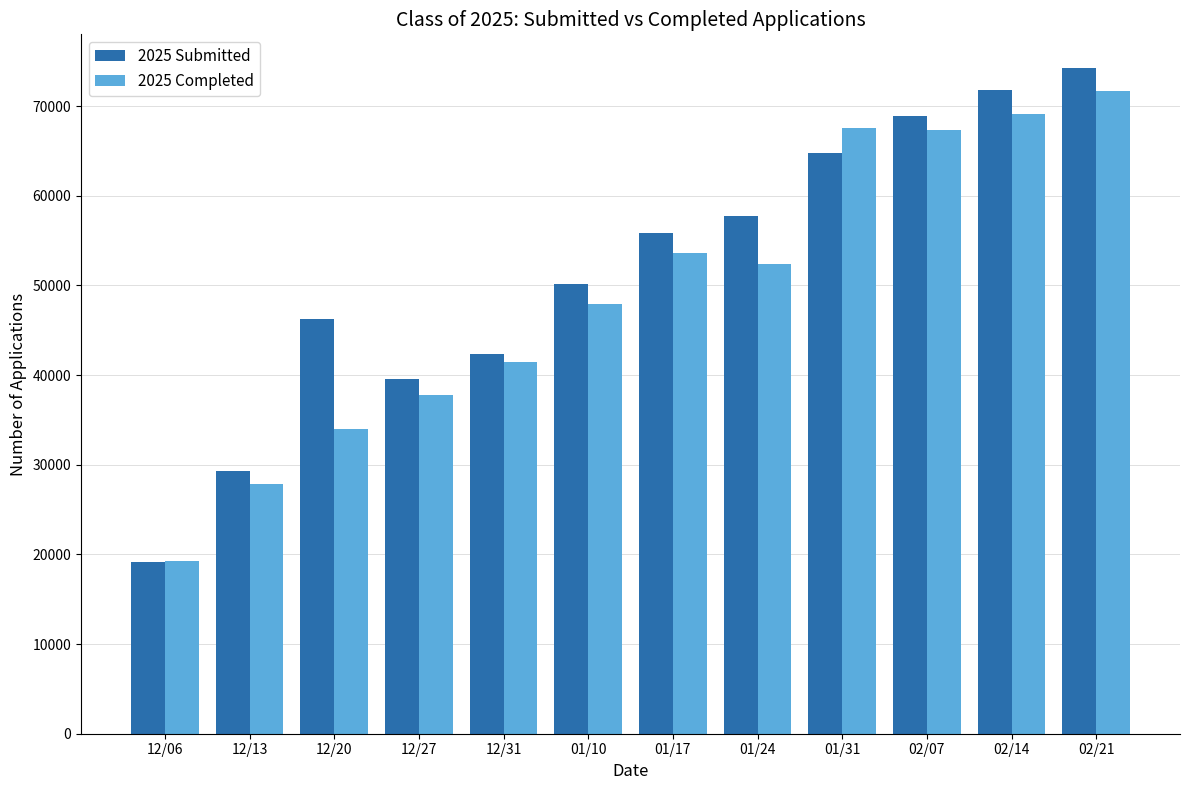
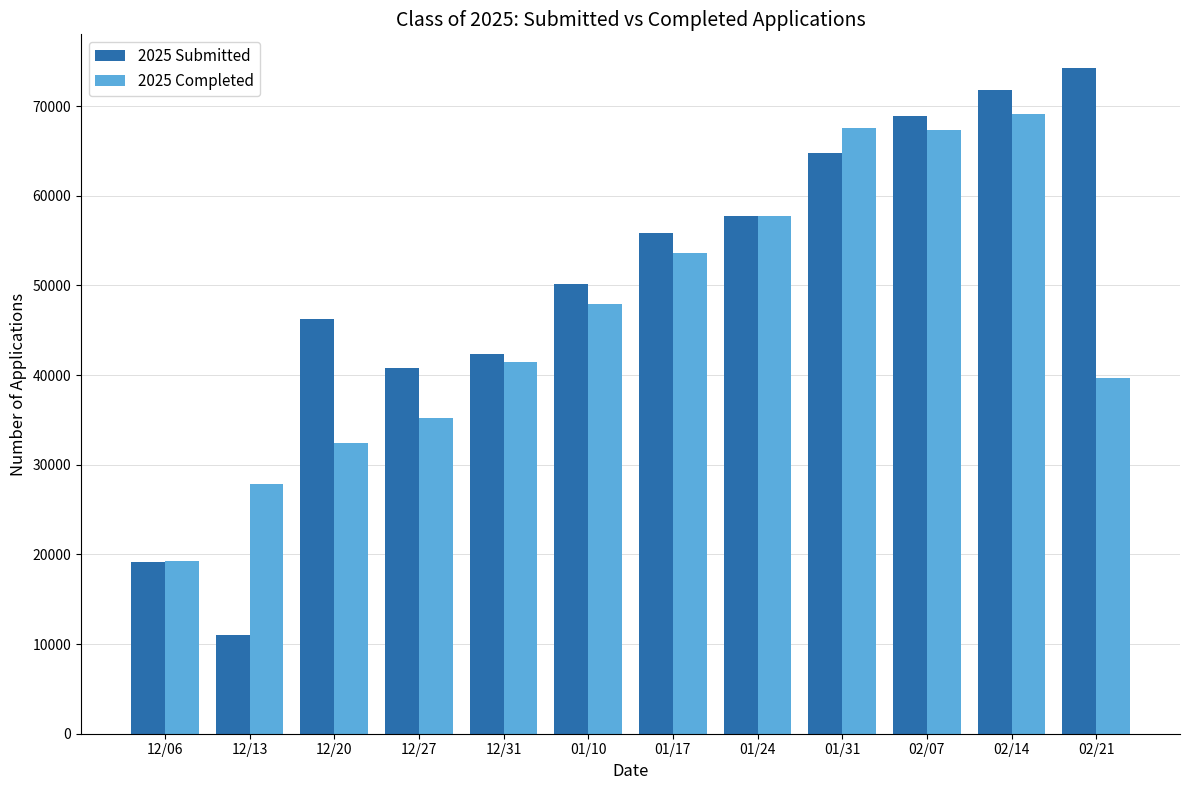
  {
    "2025 Submitted": {
      "12/06": 19000,
-     "12/13": 29000,
+     "12/13": 11000,
      "12/20": 46000,
-     "12/27": 40000,
+     "12/27": 41000,
      "12/31": 42000,
      "01/10": 50000,
      "01/17": 56000,
      "01/24": 58000,
      "01/31": 65000,
      "02/07": 69000,
      "02/14": 72000,
      "02/21": 74000
    },
    "2025 Completed": {
      "12/06": 19000,
      "12/13": 28000,
-     "12/20": 34000,
-     "12/27": 38000,
+     "12/20": 32000,
+     "12/27": 35000,
      "12/31": 41000,
      "01/10": 48000,
      "01/17": 54000,
-     "01/24": 52000,
+     "01/24": 58000,
      "01/31": 68000,
      "02/07": 67000,
      "02/14": 69000,
-     "02/21": 72000
+     "02/21": 40000
    }
  }
